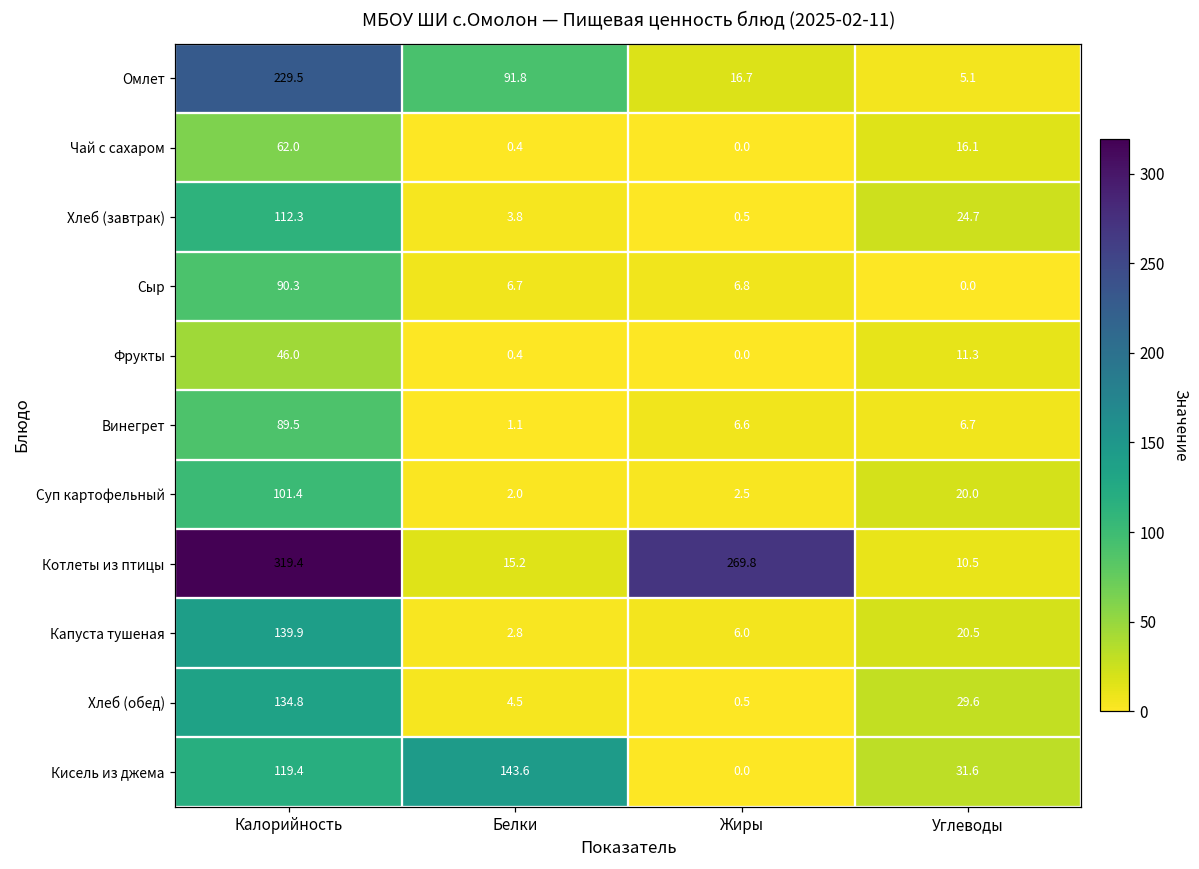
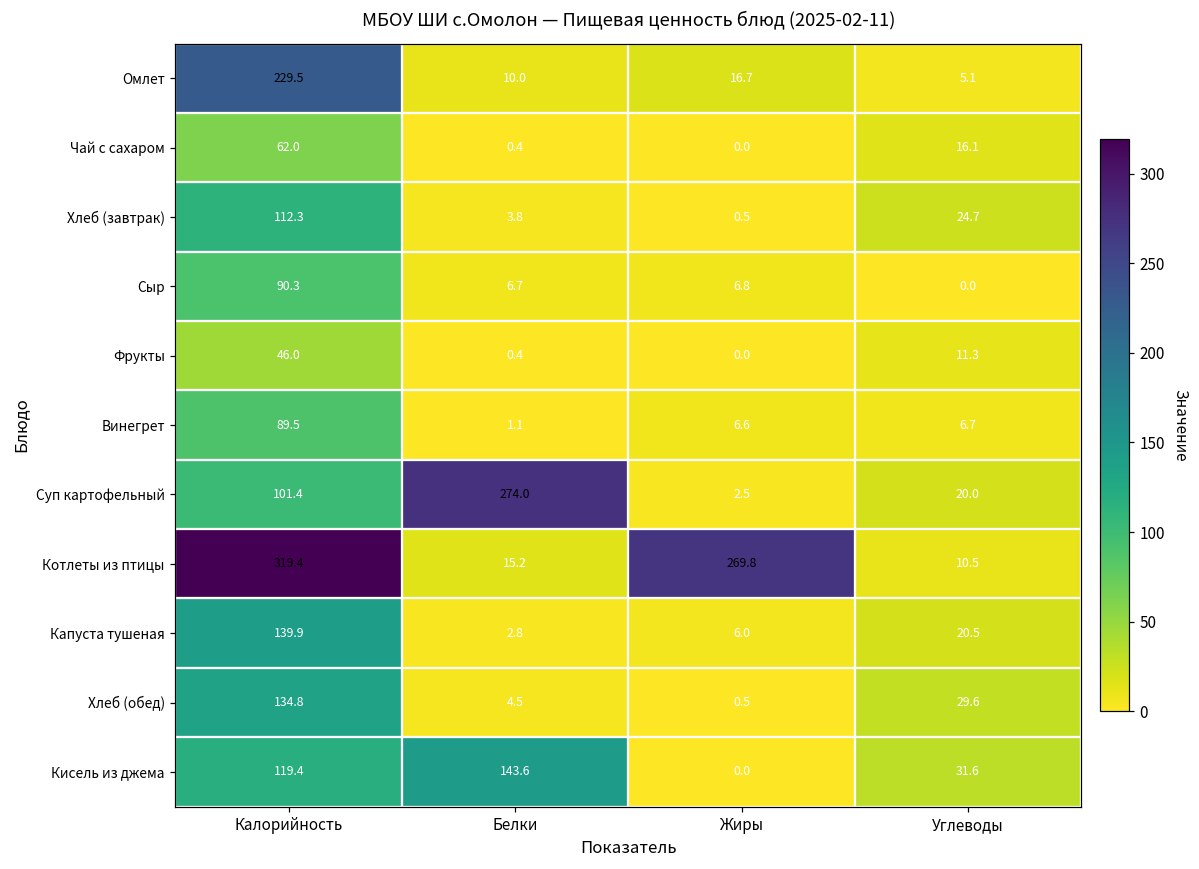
  {
    "Омлет": {
      "Калорийность": 229.5,
-     "Белки": 91.8,
+     "Белки": 10.0,
      "Жиры": 16.7,
      "Углеводы": 5.1
    },
    "Чай с сахаром": {
      "Калорийность": 62.0,
      "Белки": 0.4,
      "Жиры": 0.0,
      "Углеводы": 16.1
    },
    "Хлеб (завтрак)": {
      "Калорийность": 112.3,
      "Белки": 3.8,
      "Жиры": 0.5,
      "Углеводы": 24.7
    },
    "Сыр": {
      "Калорийность": 90.3,
      "Белки": 6.7,
      "Жиры": 6.8,
      "Углеводы": 0.0
    },
    "Фрукты": {
      "Калорийность": 46.0,
      "Белки": 0.4,
      "Жиры": 0.0,
      "Углеводы": 11.3
    },
    "Винегрет": {
      "Калорийность": 89.5,
      "Белки": 1.1,
      "Жиры": 6.6,
      "Углеводы": 6.7
    },
    "Суп картофельный": {
      "Калорийность": 101.4,
-     "Белки": 2.0,
+     "Белки": 274.0,
      "Жиры": 2.5,
      "Углеводы": 20.0
    },
    "Котлеты из птицы": {
      "Калорийность": 319.4,
      "Белки": 15.2,
      "Жиры": 269.8,
      "Углеводы": 10.5
    },
    "Капуста тушеная": {
      "Калорийность": 139.9,
      "Белки": 2.8,
      "Жиры": 6.0,
      "Углеводы": 20.5
    },
    "Хлеб (обед)": {
      "Калорийность": 134.8,
      "Белки": 4.5,
      "Жиры": 0.5,
      "Углеводы": 29.6
    },
    "Кисель из джема": {
      "Калорийность": 119.4,
      "Белки": 143.6,
      "Жиры": 0.0,
      "Углеводы": 31.6
    }
  }
